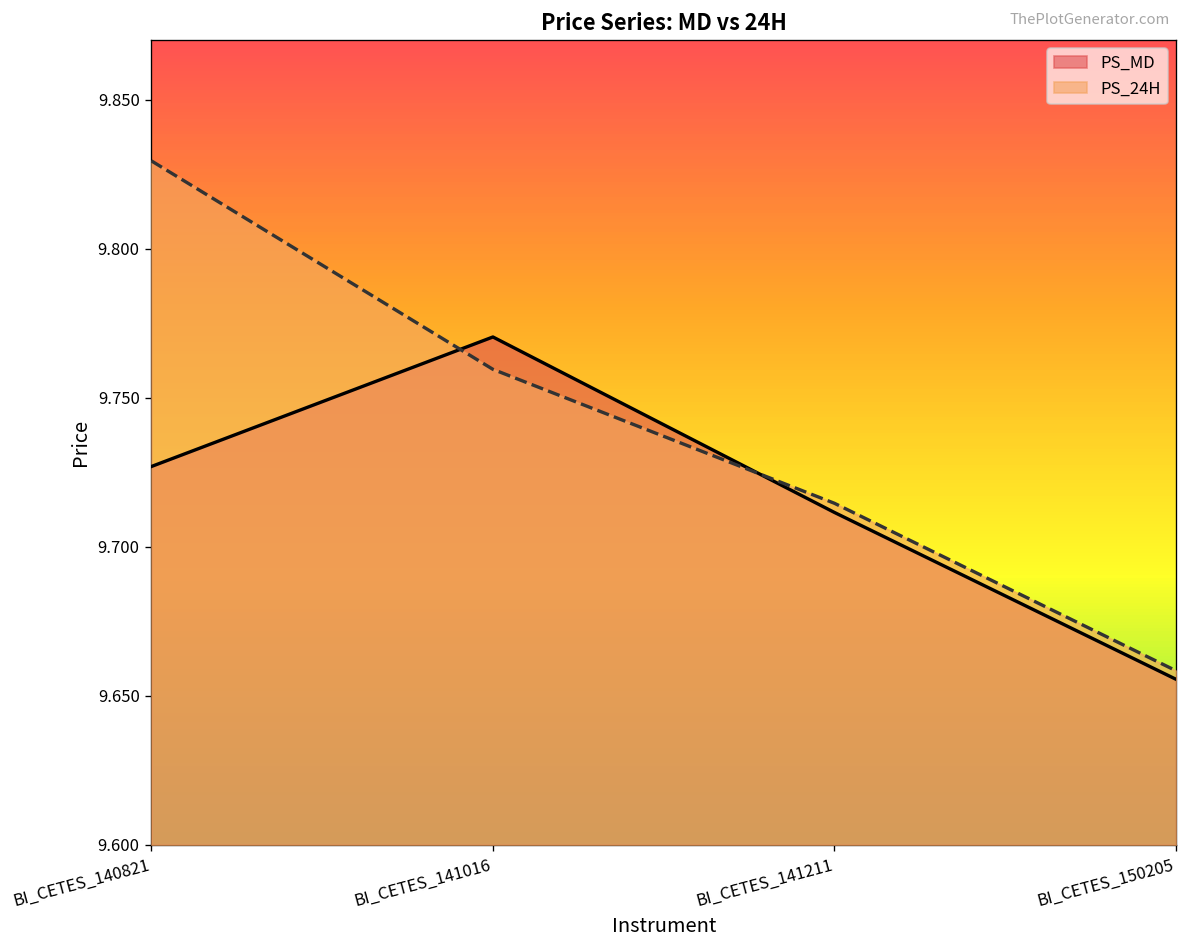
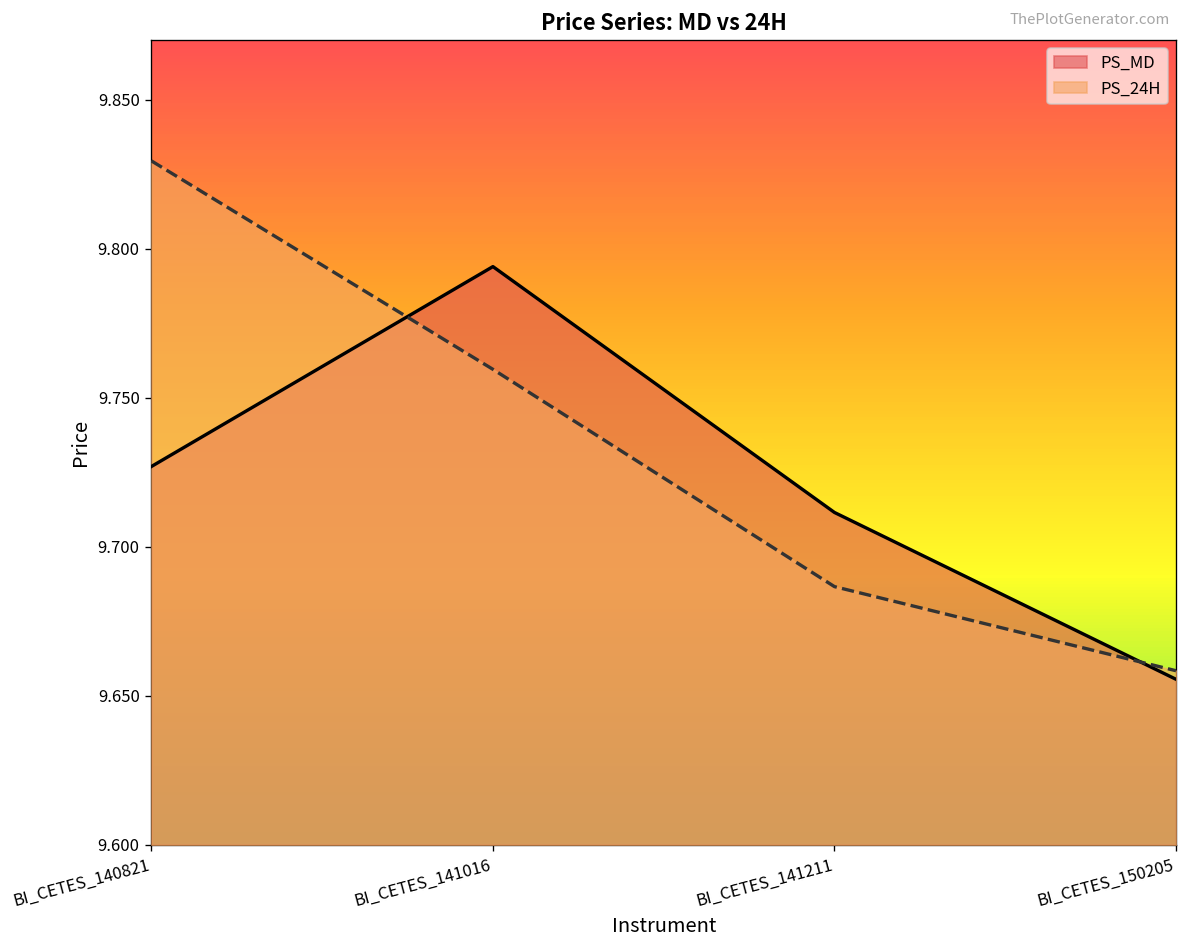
  {
    "PS_MD": {
      "BI_CETES_140821": 9.727,
-     "BI_CETES_141016": 9.770,
+     "BI_CETES_141016": 9.794,
      "BI_CETES_141211": 9.712,
      "BI_CETES_150205": 9.656
    },
    "PS_24H": {
      "BI_CETES_140821": 9.829,
      "BI_CETES_141016": 9.760,
-     "BI_CETES_141211": 9.715,
+     "BI_CETES_141211": 9.687,
      "BI_CETES_150205": 9.658
    }
  }
